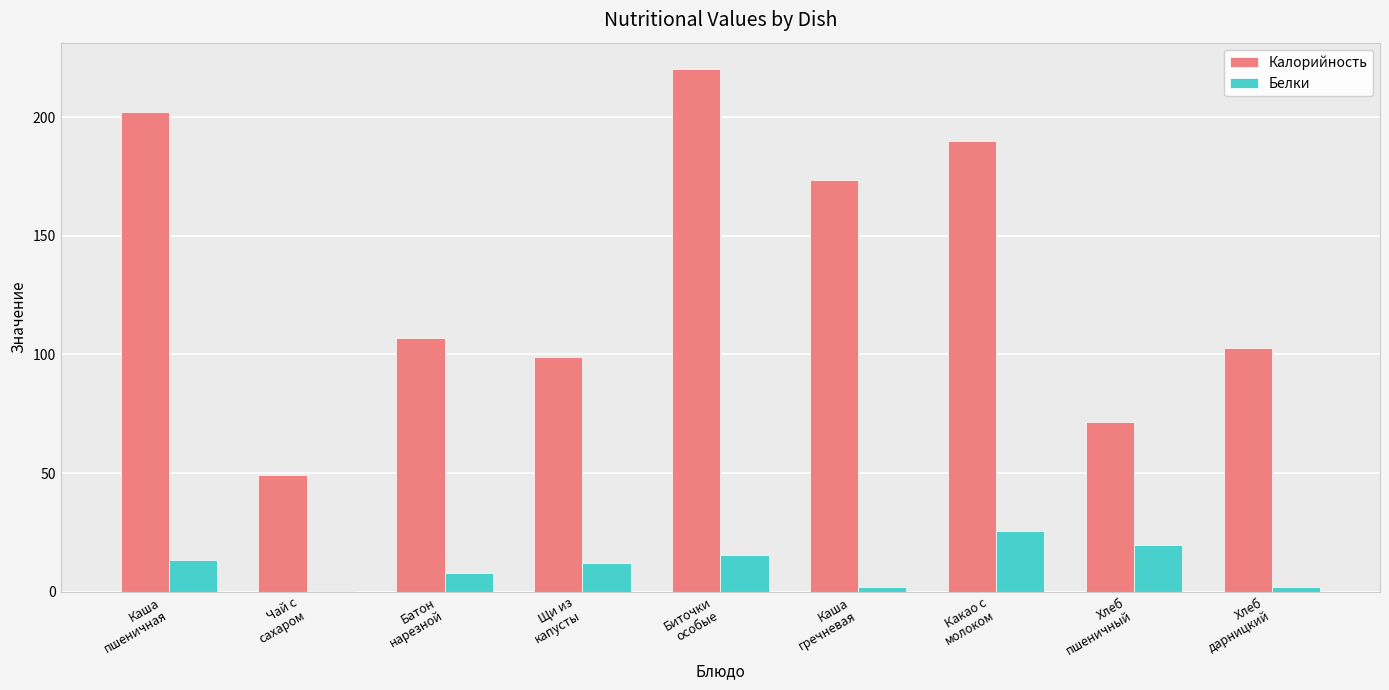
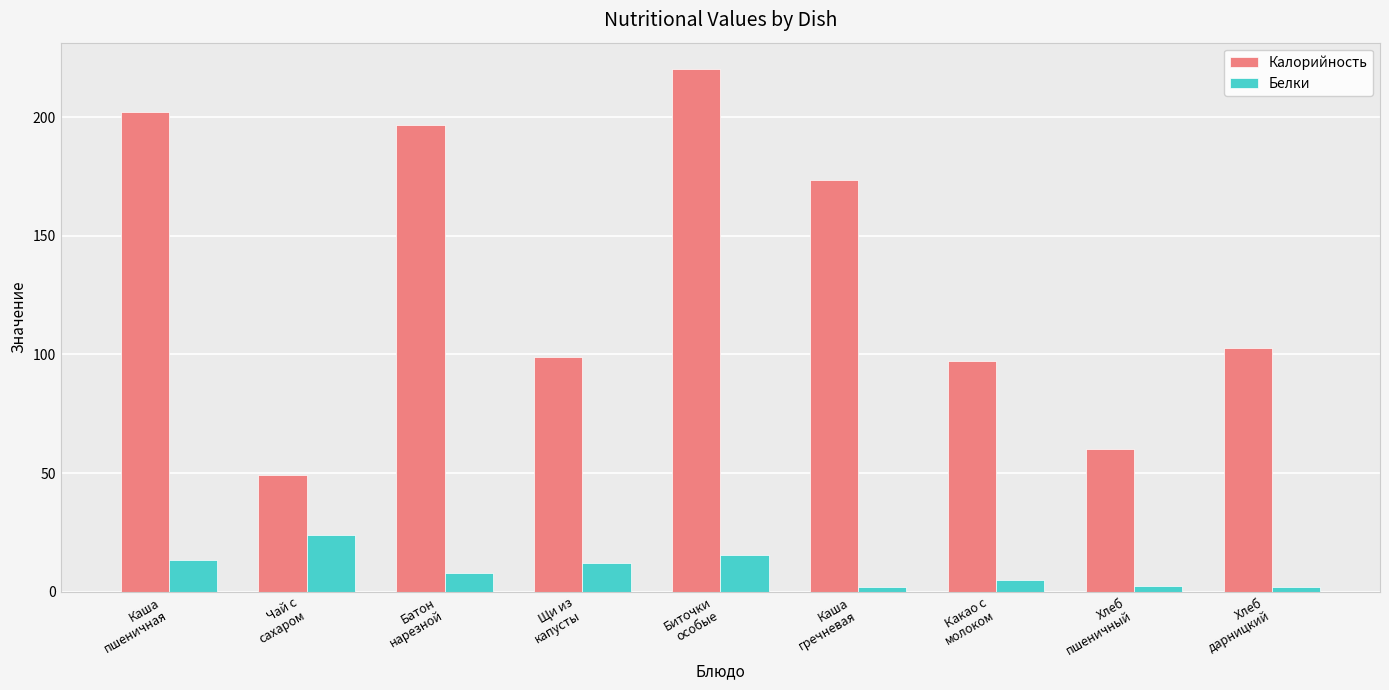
  {
    "Калорийность": {
      "Каша пшеничная": 202,
      "Чай с сахаром": 49,
-     "Батон нарезной": 107,
+     "Батон нарезной": 197,
      "Щи из капусты": 99,
      "Биточки особые": 220,
      "Каша гречневая": 174,
-     "Какао с молоком": 190,
-     "Хлеб пшеничный": 71,
+     "Какао с молоком": 97,
+     "Хлеб пшеничный": 60,
      "Хлеб дарницкий": 103
    },
    "Белки": {
      "Каша пшеничная": 13,
-     "Чай с сахаром": 0,
+     "Чай с сахаром": 24,
      "Батон нарезной": 8,
      "Щи из капусты": 12,
      "Биточки особые": 15,
      "Каша гречневая": 2,
-     "Какао с молоком": 26,
-     "Хлеб пшеничный": 20,
+     "Какао с молоком": 5,
+     "Хлеб пшеничный": 2,
      "Хлеб дарницкий": 2
    }
  }
